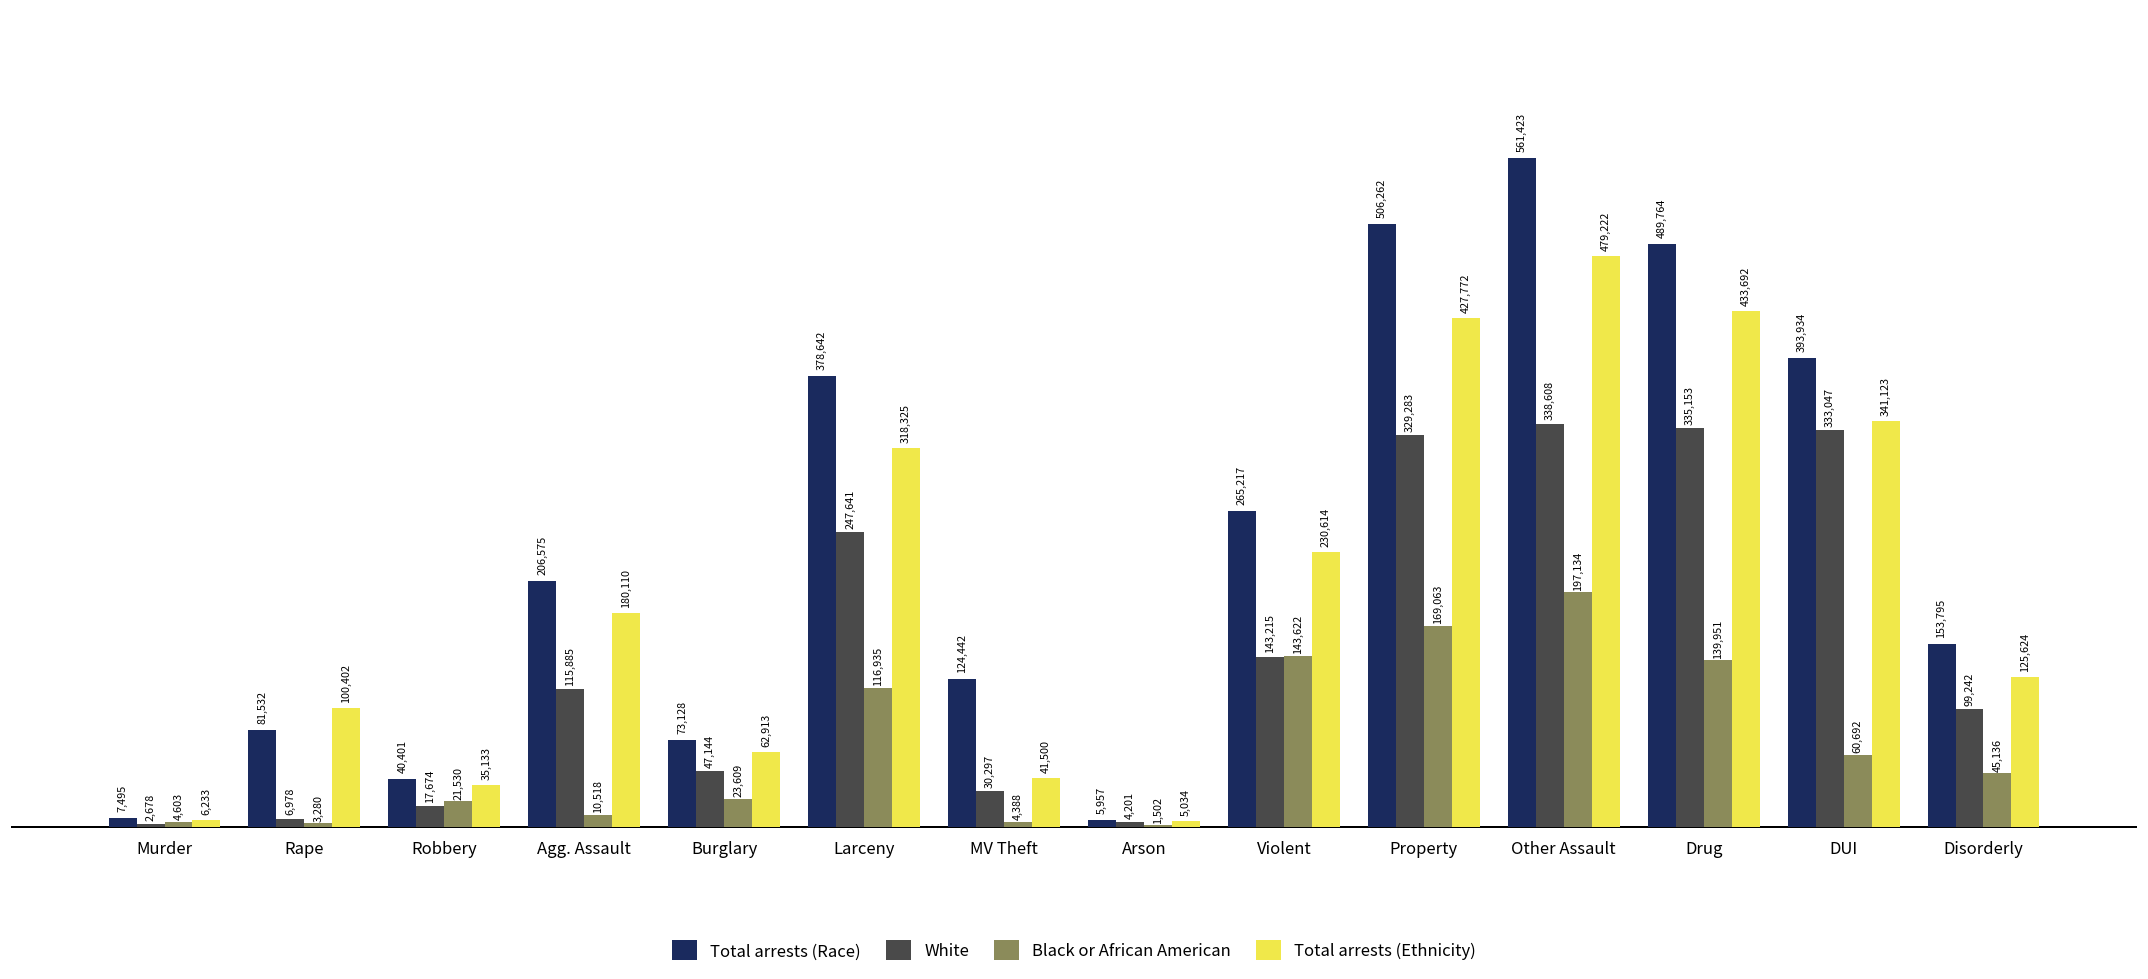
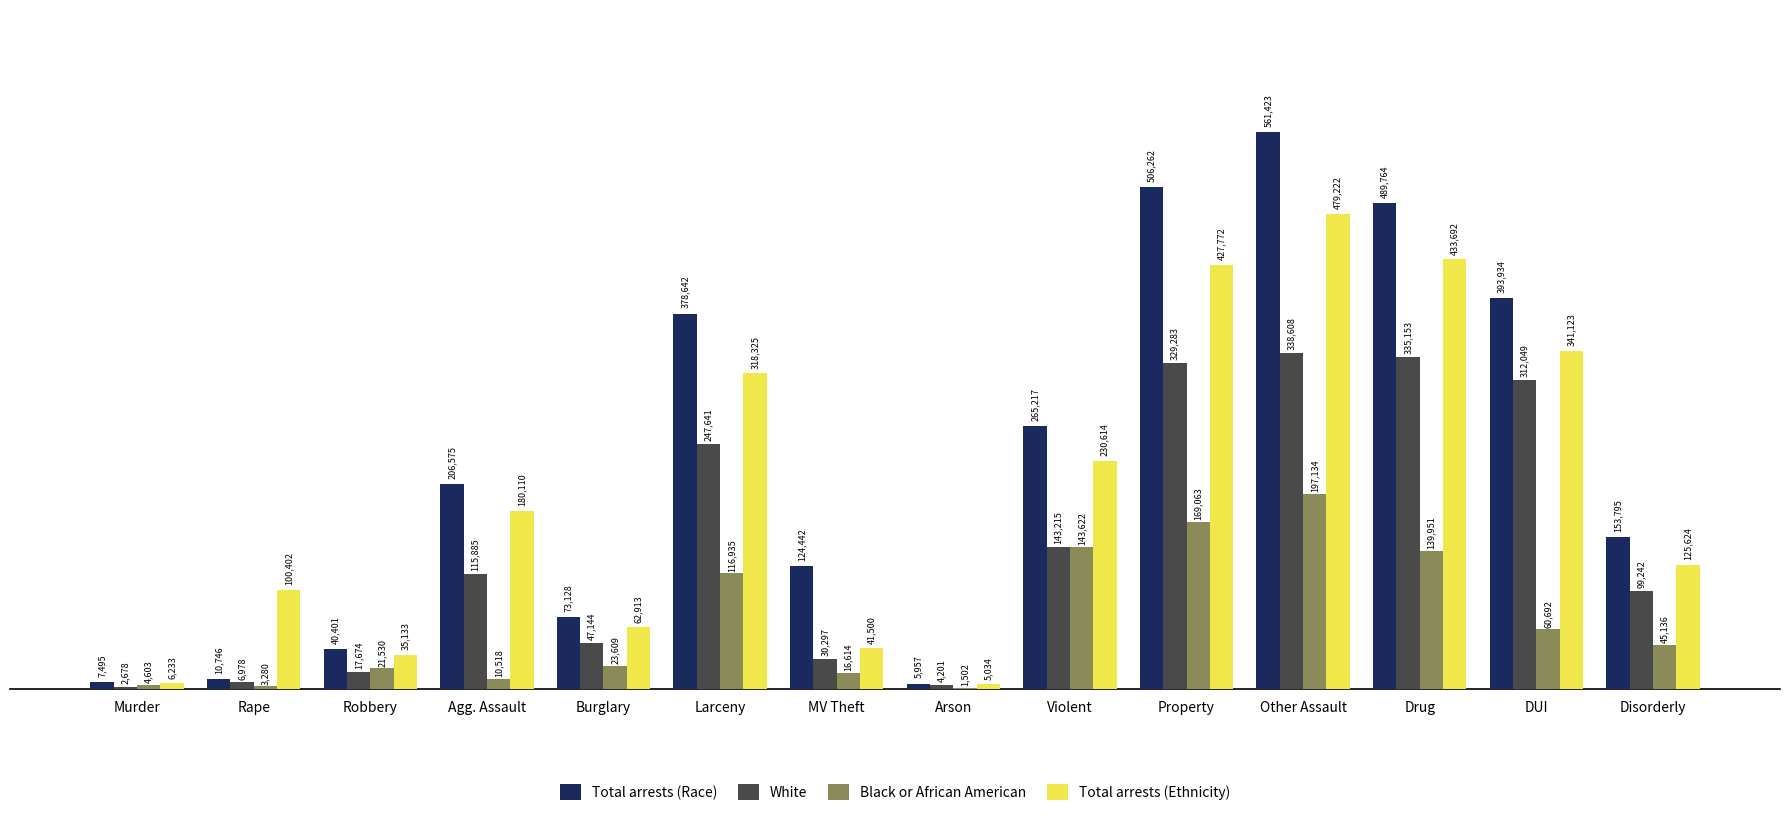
  {
    "Total arrests (Race)": {
      "Murder": "7,495",
-     "Rape": "81,532",
+     "Rape": "10,746",
      "Robbery": "40,401",
      "Agg. Assault": "206,575",
      "Burglary": "73,128",
      "Larceny": "378,642",
      "MV Theft": "124,442",
      "Arson": "5,957",
      "Violent": "265,217",
      "Property": "506,262",
      "Other Assault": "561,423",
      "Drug": "489,764",
      "DUI": "393,934",
      "Disorderly": "153,795"
    },
    "White": {
      "Murder": "2,678",
      "Rape": "6,978",
      "Robbery": "17,674",
      "Agg. Assault": "115,885",
      "Burglary": "47,144",
      "Larceny": "247,641",
      "MV Theft": "30,297",
      "Arson": "4,201",
      "Violent": "143,215",
      "Property": "329,283",
      "Other Assault": "338,608",
      "Drug": "335,153",
-     "DUI": "333,047",
+     "DUI": "312,049",
      "Disorderly": "99,242"
    },
    "Black or African American": {
      "Murder": "4,603",
      "Rape": "3,280",
      "Robbery": "21,530",
      "Agg. Assault": "10,518",
      "Burglary": "23,609",
      "Larceny": "116,935",
-     "MV Theft": "4,388",
+     "MV Theft": "16,614",
      "Arson": "1,502",
      "Violent": "143,622",
      "Property": "169,063",
      "Other Assault": "197,134",
      "Drug": "139,951",
      "DUI": "60,692",
      "Disorderly": "45,136"
    },
    "Total arrests (Ethnicity)": {
      "Murder": "6,233",
      "Rape": "100,402",
      "Robbery": "35,133",
      "Agg. Assault": "180,110",
      "Burglary": "62,913",
      "Larceny": "318,325",
      "MV Theft": "41,500",
      "Arson": "5,034",
      "Violent": "230,614",
      "Property": "427,772",
      "Other Assault": "479,222",
      "Drug": "433,692",
      "DUI": "341,123",
      "Disorderly": "125,624"
    }
  }
